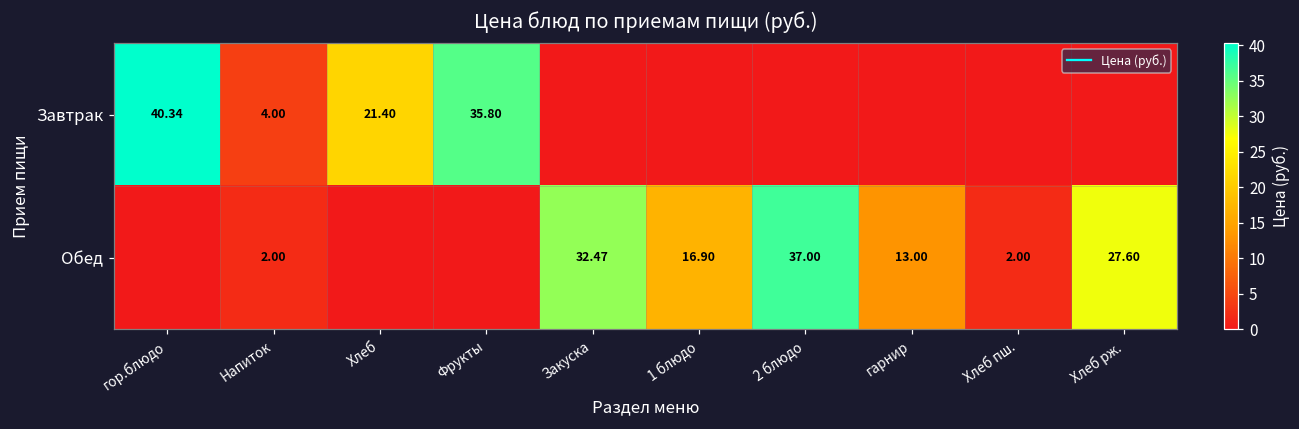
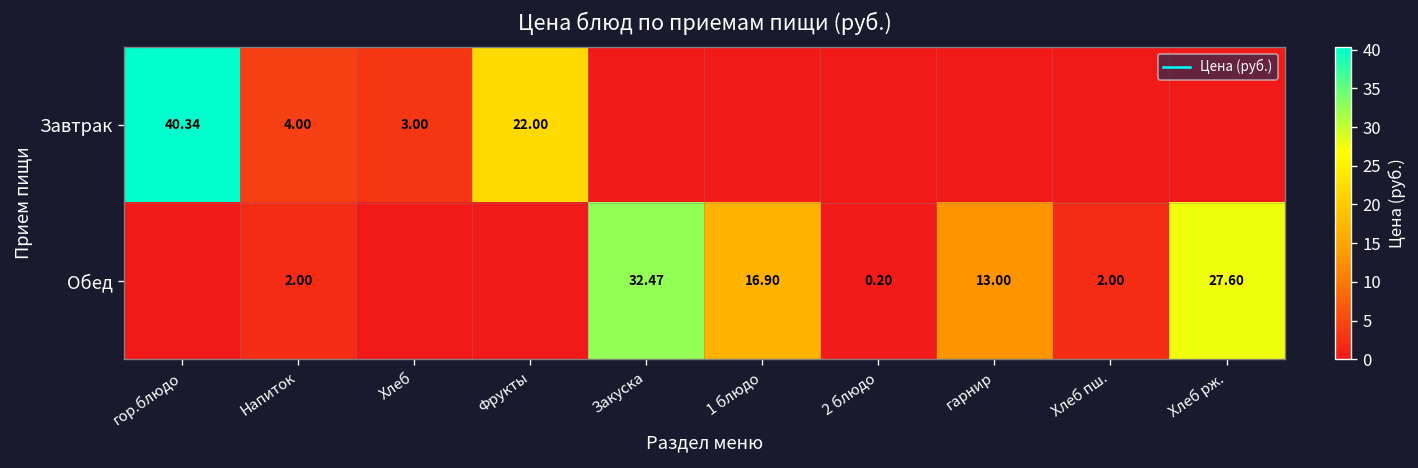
  {
    "Завтрак": {
      "гор.блюдо": 40.34,
      "Напиток": 4.00,
-     "Хлеб": 21.40,
-     "Фрукты": 35.80
+     "Хлеб": 3.00,
+     "Фрукты": 22.00
    },
    "Обед": {
      "Напиток": 2.00,
      "Закуска": 32.47,
      "1 блюдо": 16.90,
-     "2 блюдо": 37.00,
+     "2 блюдо": 0.20,
      "гарнир": 13.00,
      "Хлеб пш.": 2.00,
      "Хлеб рж.": 27.60
    }
  }
